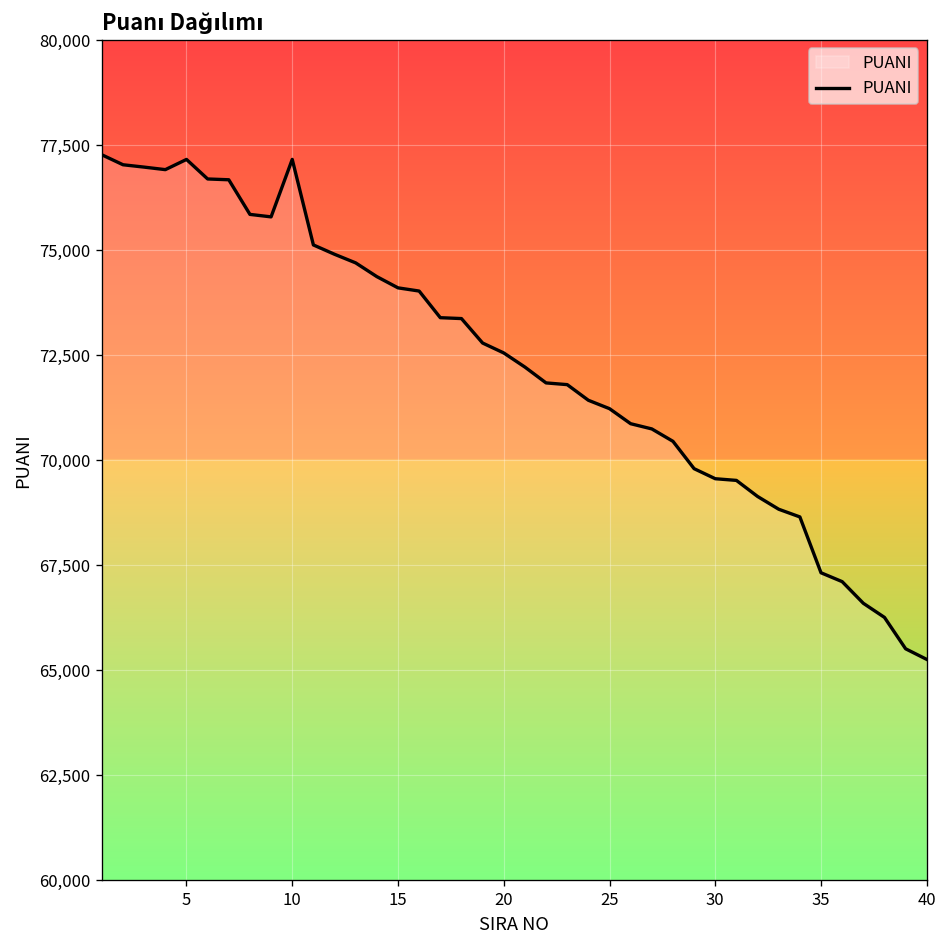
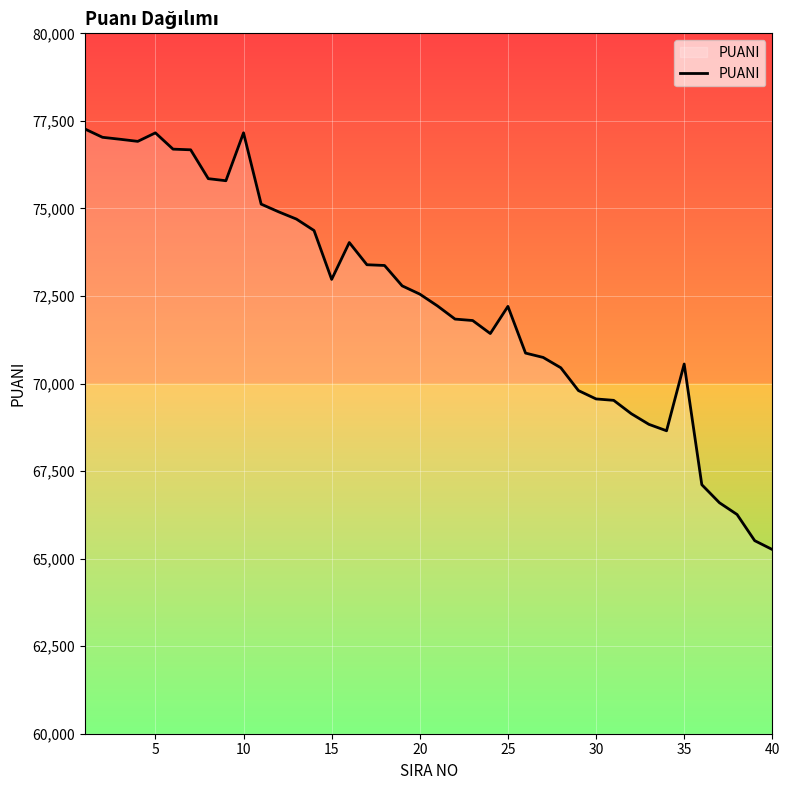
  {
    "5": "77,200",
    "10": "77,200",
-   "15": "74,100",
+   "15": "73,000",
    "20": "72,600",
-   "25": "71,200",
+   "25": "72,200",
    "30": "69,600",
-   "35": "67,300",
+   "35": "70,600",
    "40": "65,300"
  }
